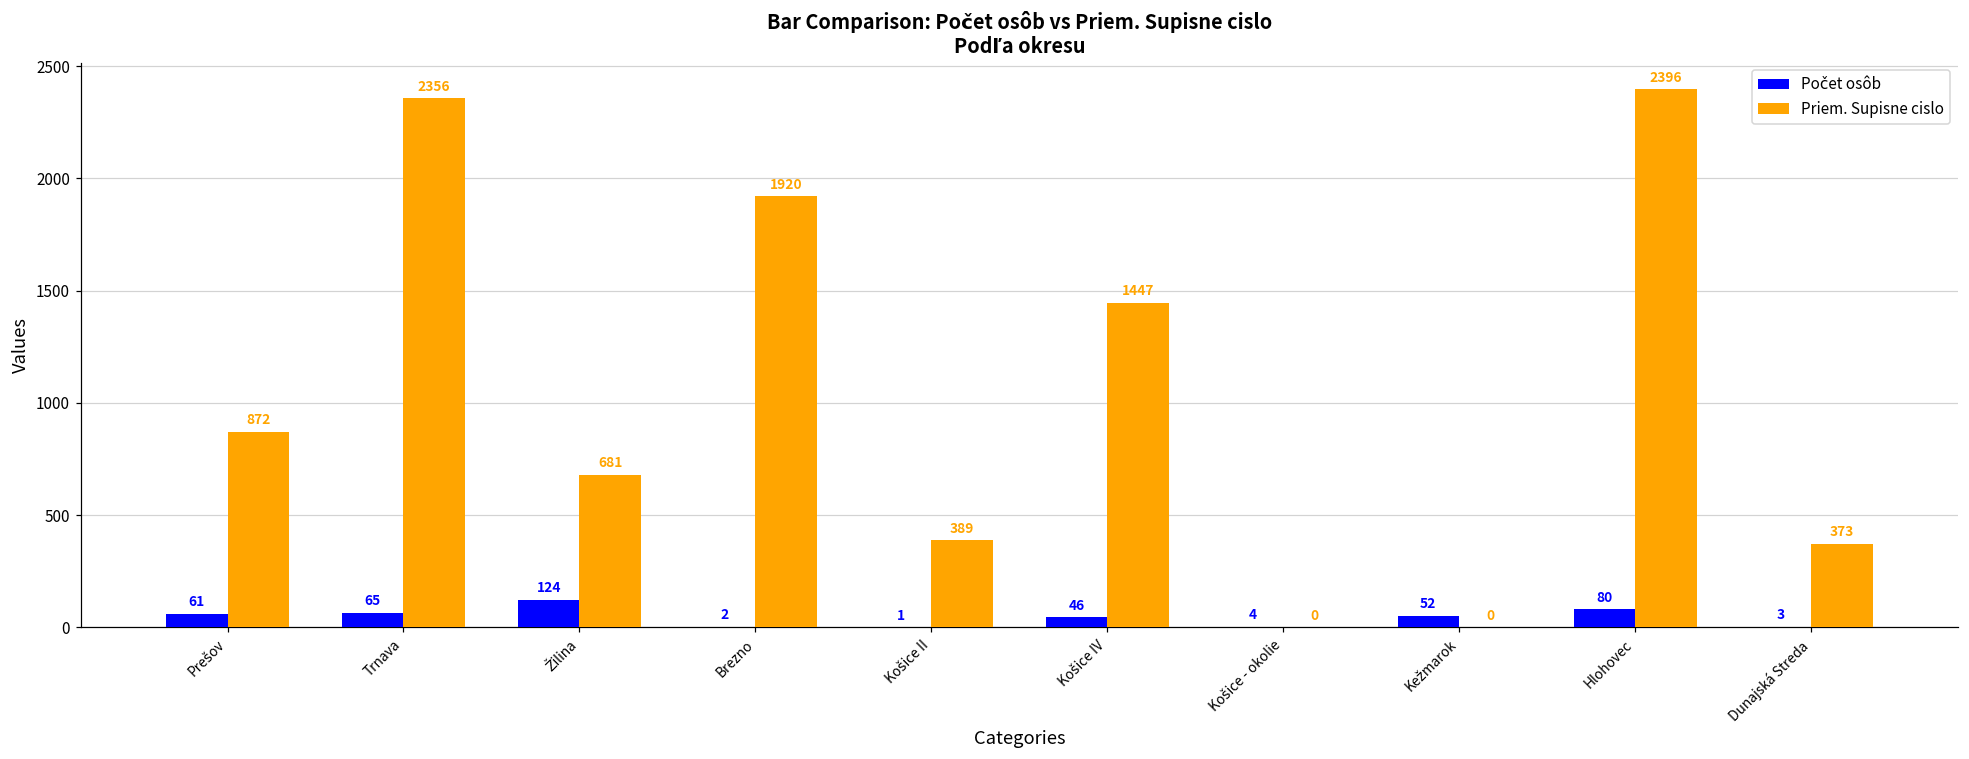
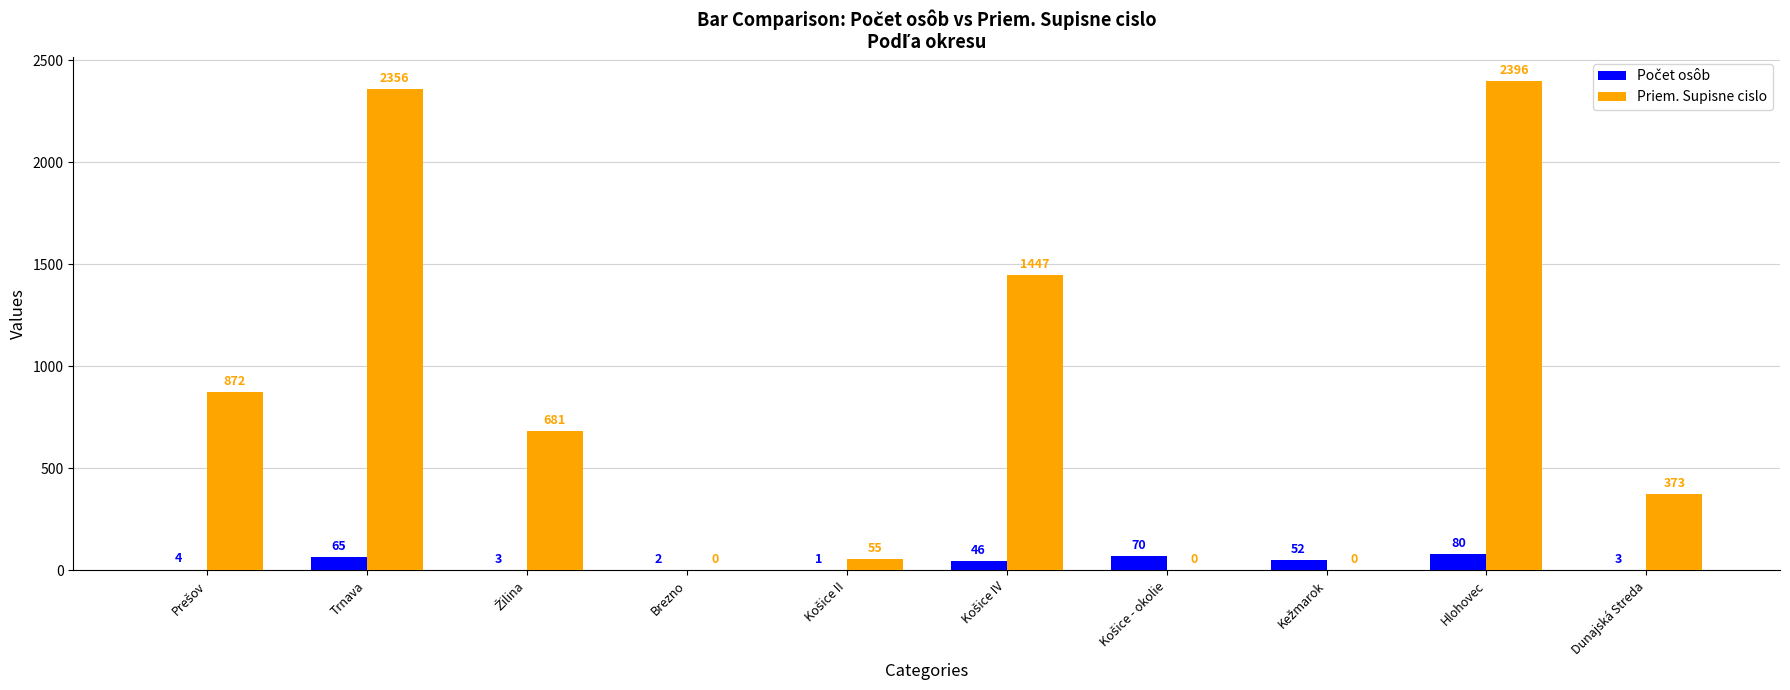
  {
    "Počet osôb": {
-     "Prešov": 61,
+     "Prešov": 4,
      "Trnava": 65,
-     "Žilina": 124,
+     "Žilina": 3,
      "Brezno": 2,
      "Košice II": 1,
      "Košice IV": 46,
-     "Košice - okolie": 4,
+     "Košice - okolie": 70,
      "Kežmarok": 52,
      "Hlohovec": 80,
      "Dunajská Streda": 3
    },
    "Priem. Supisne cislo": {
      "Prešov": 872,
      "Trnava": 2356,
      "Žilina": 681,
-     "Brezno": 1920,
-     "Košice II": 389,
+     "Brezno": 0,
+     "Košice II": 55,
      "Košice IV": 1447,
      "Košice - okolie": 0,
      "Kežmarok": 0,
      "Hlohovec": 2396,
      "Dunajská Streda": 373
    }
  }
